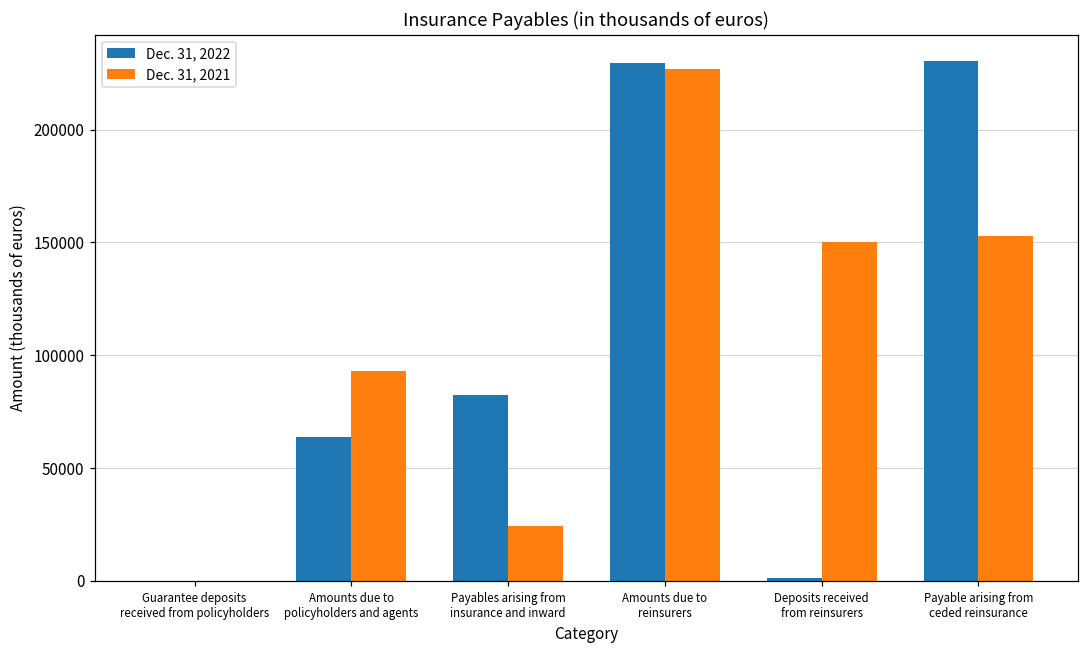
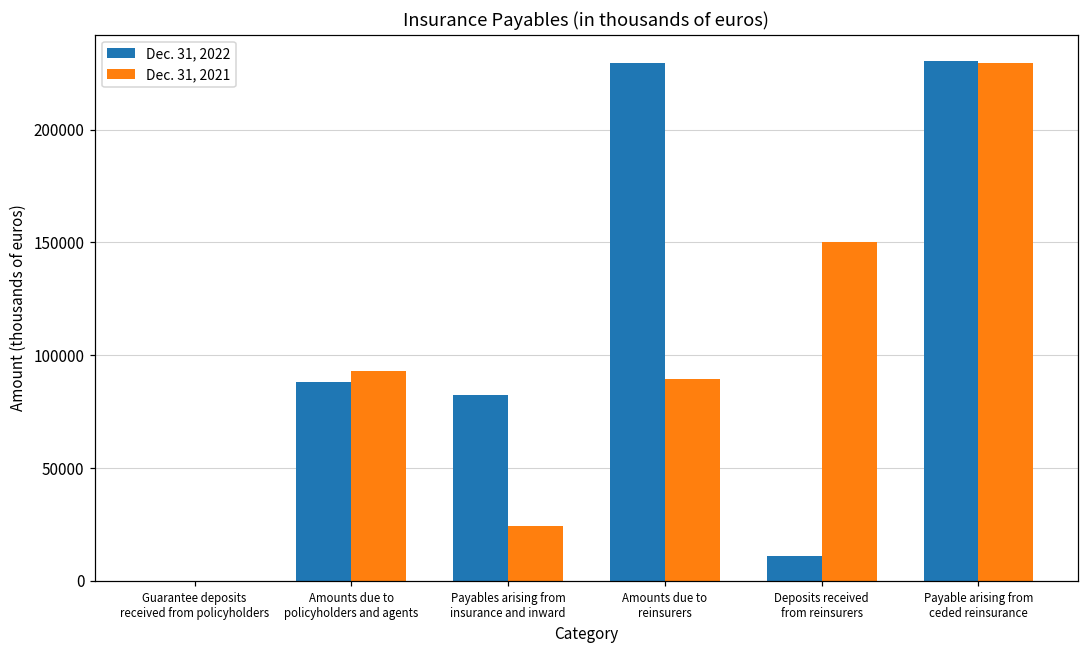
  {
    "Dec. 31, 2022": {
-     "Amounts due to policyholders and agents": 64000,
+     "Amounts due to policyholders and agents": 88000,
      "Payables arising from insurance and inward": 82000,
      "Amounts due to reinsurers": 229000,
-     "Deposits received from reinsurers": 1000,
+     "Deposits received from reinsurers": 11000,
      "Payable arising from ceded reinsurance": 231000
    },
    "Dec. 31, 2021": {
      "Amounts due to policyholders and agents": 93000,
      "Payables arising from insurance and inward": 24000,
-     "Amounts due to reinsurers": 227000,
+     "Amounts due to reinsurers": 89000,
      "Deposits received from reinsurers": 150000,
-     "Payable arising from ceded reinsurance": 153000
+     "Payable arising from ceded reinsurance": 229000
    }
  }
